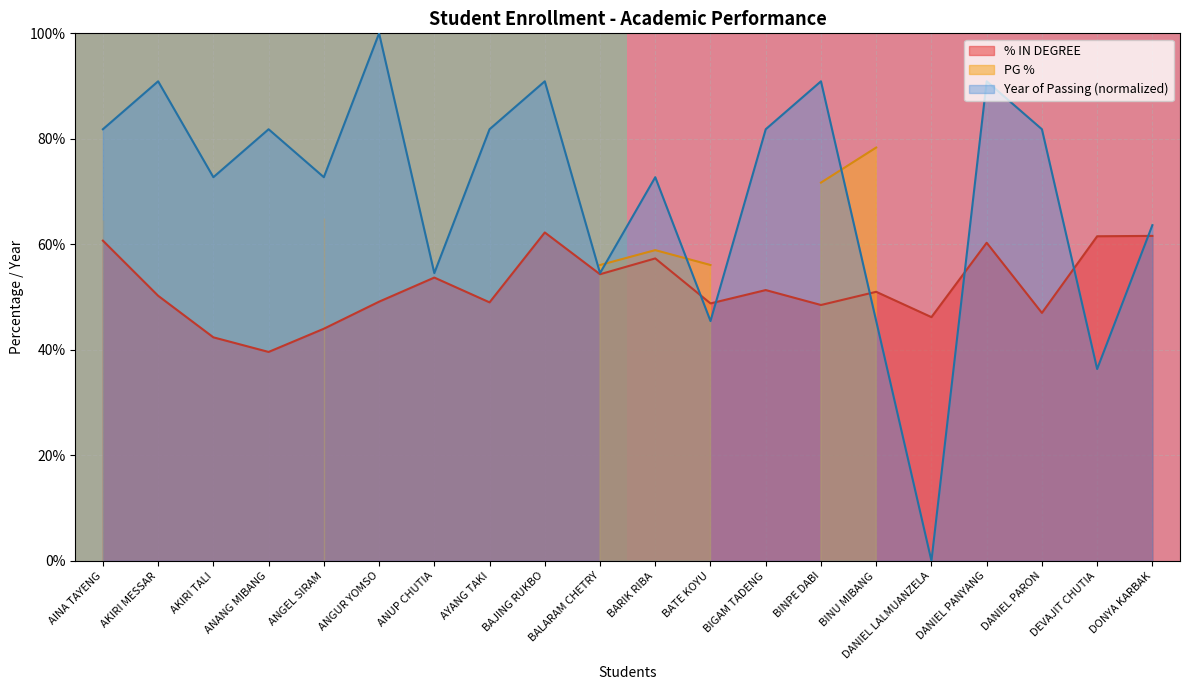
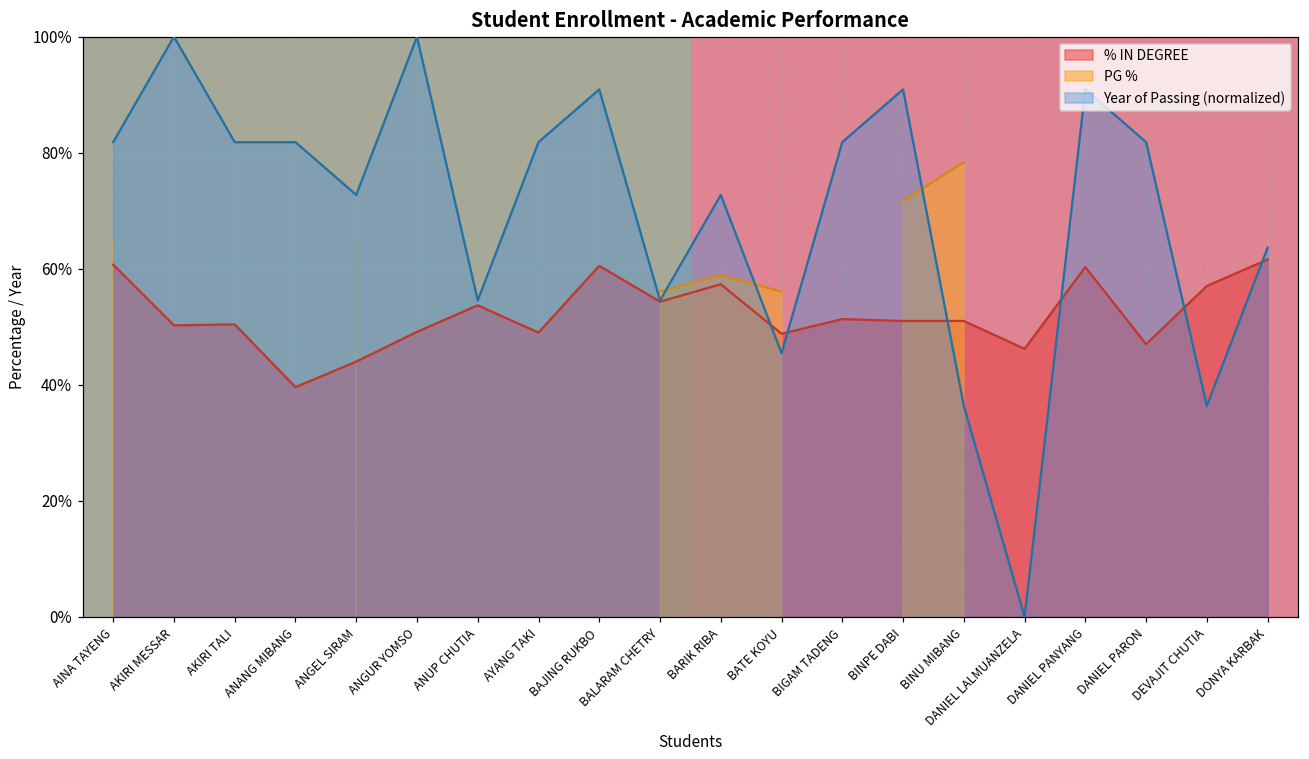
  {
    "% IN DEGREE": {
      "AINA TAYENG": "61%",
      "AKIRI MESSAR": "50%",
-     "AKIRI TALI": "42%",
+     "AKIRI TALI": "50%",
      "ANANG MIBANG": "40%",
      "ANGEL SIRAM": "44%",
      "ANGUR YOMSO": "49%",
      "ANUP CHUTIA": "54%",
      "AYANG TAKI": "49%",
-     "BAJING RUKBO": "62%",
+     "BAJING RUKBO": "61%",
      "BARIK RIBA": "57%",
      "BATE KOYU": "49%",
      "BIGAM TADENG": "51%",
-     "BINPE DABI": "49%",
+     "BINPE DABI": "51%",
      "BINU MIBANG": "51%",
      "DANIEL LALMUANZELA": "46%",
      "DANIEL PANYANG": "60%",
      "DANIEL PARON": "47%",
-     "DEVAJIT CHUTIA": "62%",
+     "DEVAJIT CHUTIA": "57%",
      "DONYA KARBAK": "62%"
    },
    "Year of Passing (normalized)": {
      "AINA TAYENG": "82%",
-     "AKIRI MESSAR": "91%",
-     "AKIRI TALI": "73%",
+     "AKIRI MESSAR": "100%",
+     "AKIRI TALI": "82%",
      "ANANG MIBANG": "82%",
      "ANGEL SIRAM": "73%",
      "ANGUR YOMSO": "100%",
      "ANUP CHUTIA": "55%",
      "AYANG TAKI": "82%",
      "BAJING RUKBO": "91%",
      "BARIK RIBA": "73%",
      "BATE KOYU": "45%",
      "BIGAM TADENG": "82%",
      "BINPE DABI": "91%",
-     "BINU MIBANG": "45%",
+     "BINU MIBANG": "36%",
      "DANIEL LALMUANZELA": "0%",
      "DANIEL PARON": "82%",
      "DEVAJIT CHUTIA": "36%",
      "DONYA KARBAK": "64%"
    }
  }
